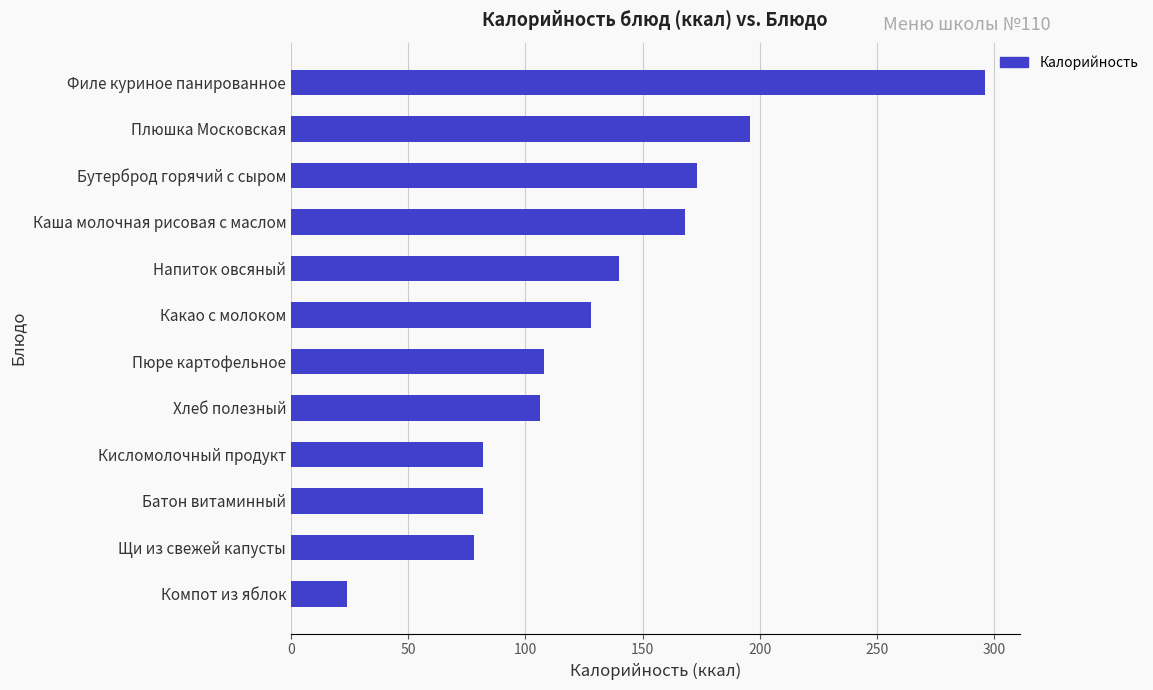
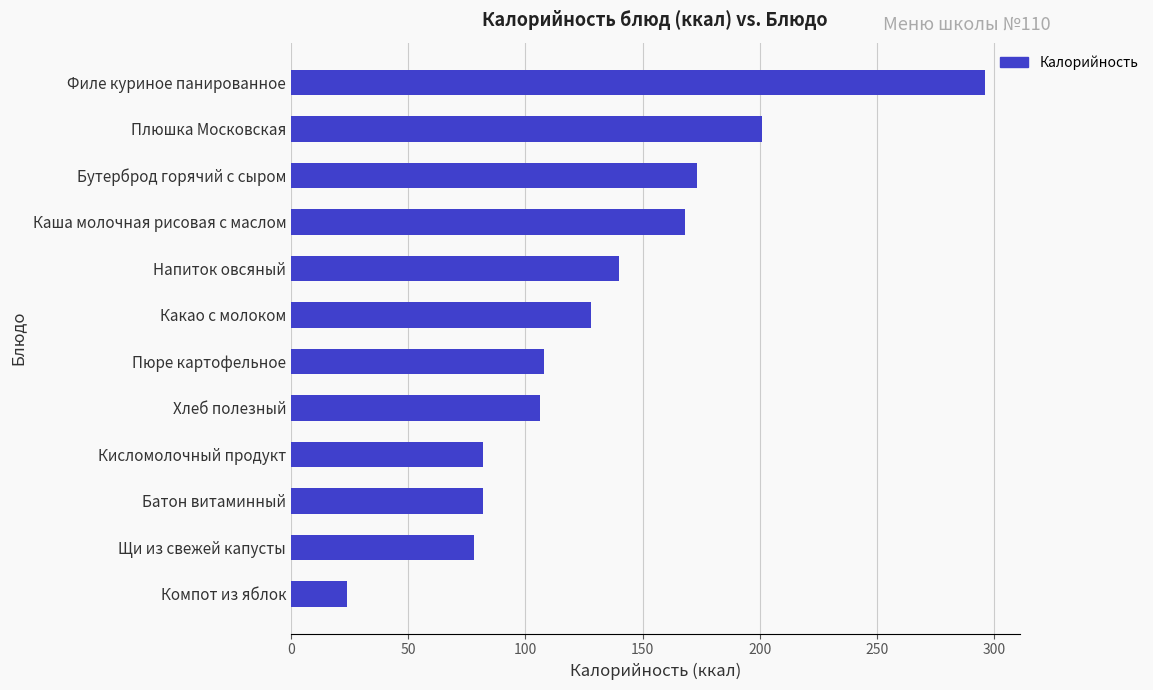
  {
    "Филе куриное панированное": 296,
-   "Плюшка Московская": 196,
+   "Плюшка Московская": 201,
    "Бутерброд горячий с сыром": 173,
    "Каша молочная рисовая с маслом": 168,
    "Напиток овсяный": 140,
    "Какао с молоком": 128,
    "Пюре картофельное": 108,
    "Хлеб полезный": 106,
    "Кисломолочный продукт": 82,
    "Батон витаминный": 82,
    "Щи из свежей капусты": 78,
    "Компот из яблок": 24
  }
